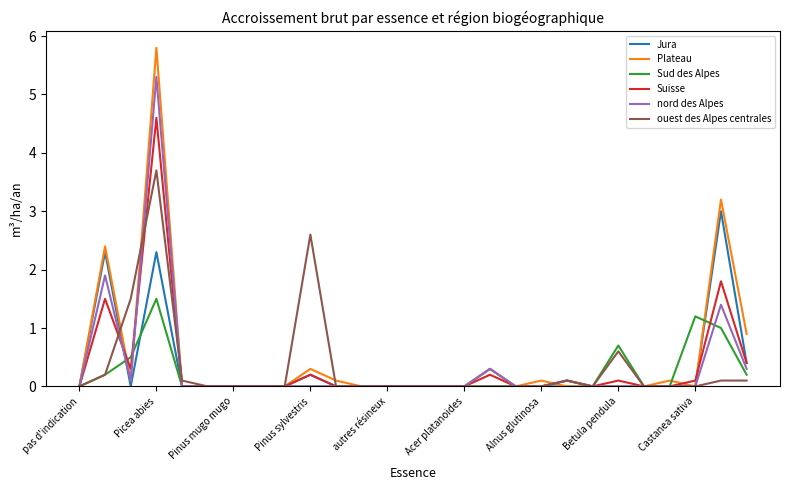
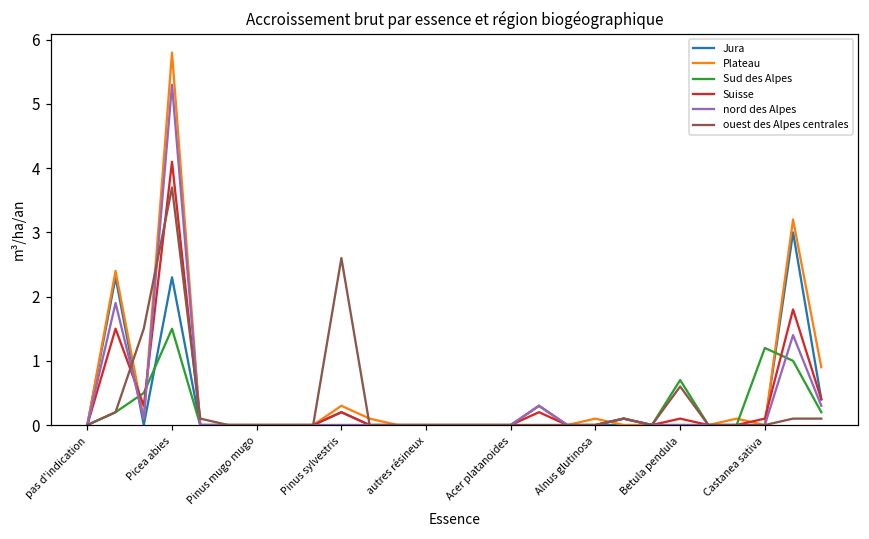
  {
    "Jura": {
      "Picea abies": 2.3
    },
    "Plateau": {
      "Picea abies": 5.8,
      "Pinus sylvestris": 0.3,
      "Alnus glutinosa": 0.1
    },
    "Sud des Alpes": {
      "Picea abies": 1.5,
      "Betula pendula": 0.7,
      "Castanea sativa": 1.2
    },
    "Suisse": {
-     "Picea abies": 4.6,
+     "Picea abies": 4.1,
      "Betula pendula": 0.1,
      "Castanea sativa": 0.1
    },
    "nord des Alpes": {
      "Picea abies": 5.3
    },
    "ouest des Alpes centrales": {
      "Picea abies": 3.7,
      "Pinus sylvestris": 2.6,
      "Betula pendula": 0.6
    }
  }
